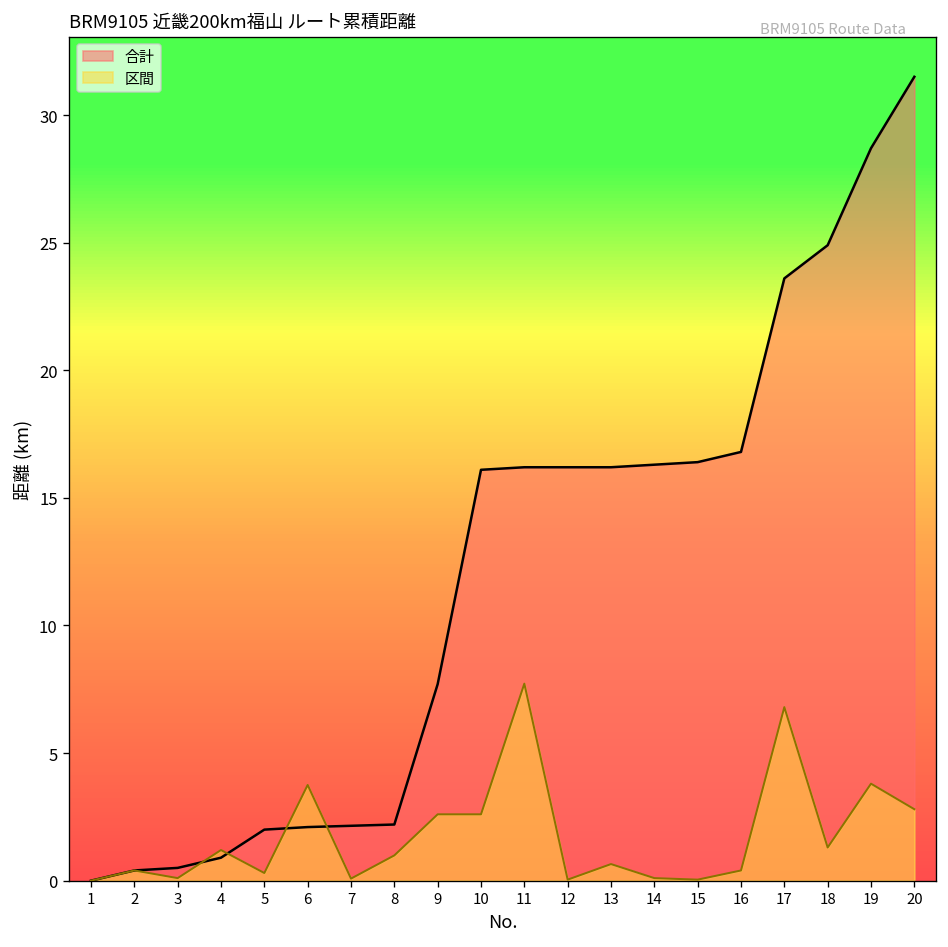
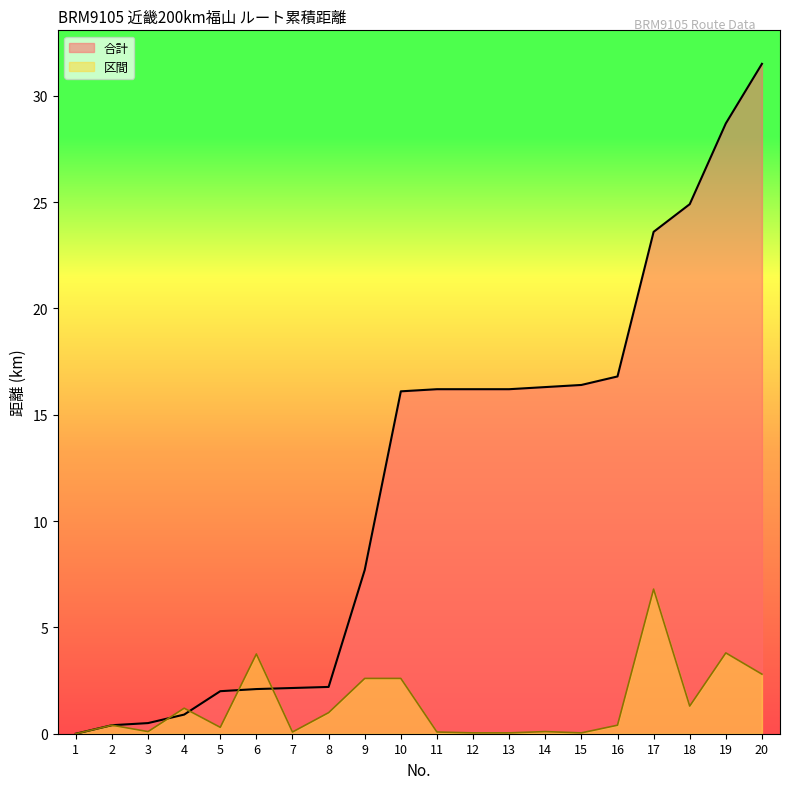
  {
    "合計": {
      "3": 0.5,
      "4": 0.9,
      "5": 2.0,
      "6": 2.1,
      "7": 2.2,
      "8": 2.2,
      "9": 7.7,
      "10": 16.1,
      "11": 16.2,
      "12": 16.2,
      "13": 16.2,
      "14": 16.3,
      "15": 16.4,
      "16": 16.8,
      "17": 23.6,
      "18": 24.9,
      "19": 28.7,
      "20": 31.5
    },
    "区間": {
      "3": 0.1,
      "4": 1.2,
      "5": 0.3,
      "6": 3.8,
      "7": 0.1,
      "8": 1.0,
      "9": 2.6,
      "10": 2.6,
-     "11": 7.7,
+     "11": 0.1,
      "12": 0.0,
-     "13": 0.7,
+     "13": 0.0,
      "14": 0.1,
      "15": 0.0,
      "16": 0.4,
      "17": 6.8,
      "18": 1.3,
      "19": 3.8,
      "20": 2.8
    }
  }
